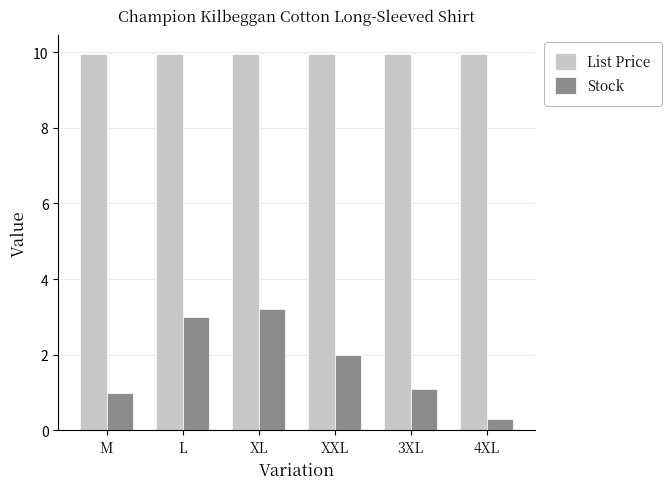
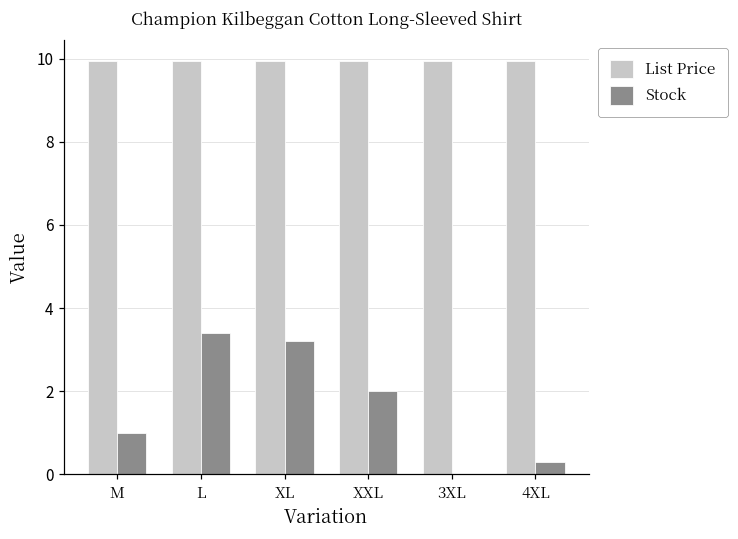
  {
    "List Price": {
      "M": 10.0,
      "L": 10.0,
      "XL": 10.0,
      "XXL": 10.0,
      "3XL": 10.0,
      "4XL": 10.0
    },
    "Stock": {
      "M": 1.0,
-     "L": 3.0,
+     "L": 3.4,
      "XL": 3.2,
      "XXL": 2.0,
-     "3XL": 1.1,
+     "3XL": 0.0,
      "4XL": 0.3
    }
  }
